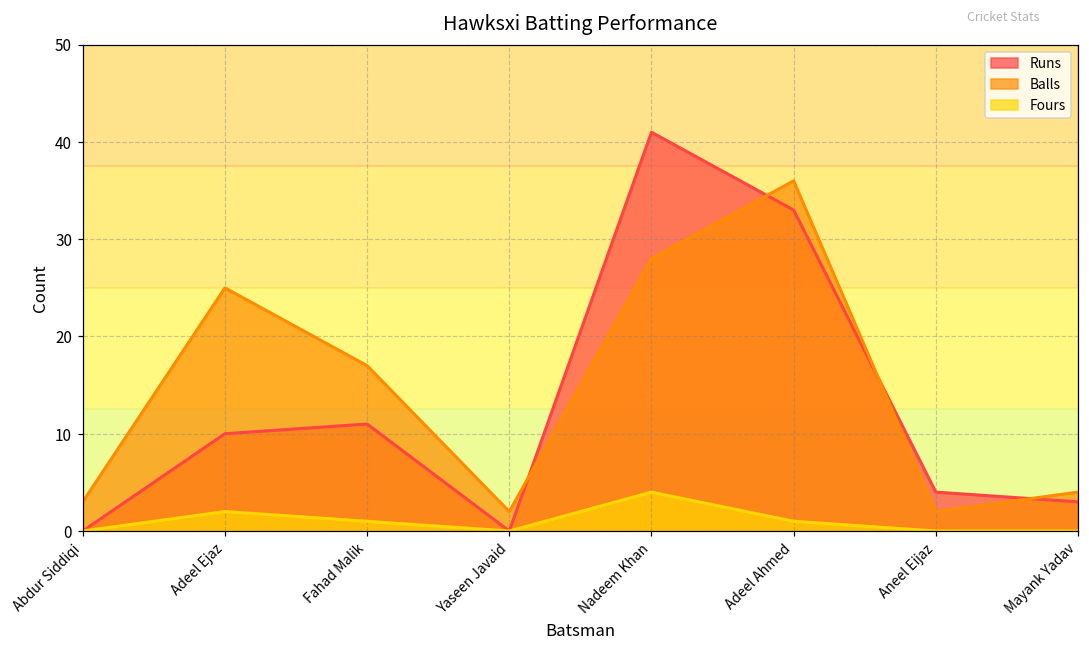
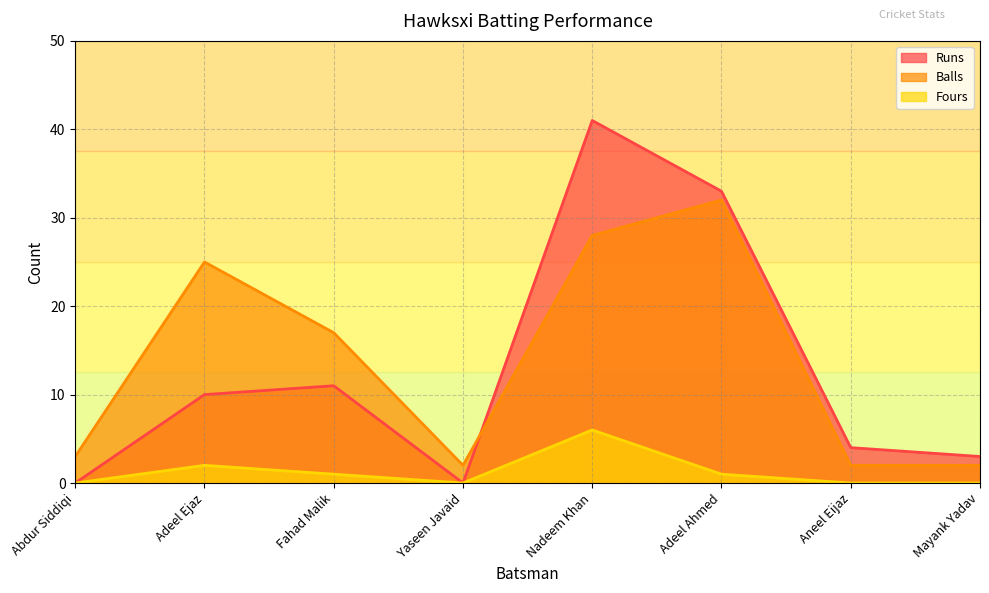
  {
    "Runs": {
      "Adeel Ejaz": 10,
      "Fahad Malik": 11,
      "Nadeem Khan": 41,
      "Adeel Ahmed": 33,
      "Aneel Eijaz": 4,
      "Mayank Yadav": 3
    },
    "Balls": {
      "Abdur Siddiqi": 3,
      "Adeel Ejaz": 25,
      "Fahad Malik": 17,
      "Yaseen Javaid": 2,
      "Nadeem Khan": 28,
-     "Adeel Ahmed": 36,
+     "Adeel Ahmed": 32,
      "Aneel Eijaz": 2,
-     "Mayank Yadav": 4
+     "Mayank Yadav": 2
    },
    "Fours": {
      "Adeel Ejaz": 2,
      "Fahad Malik": 1,
-     "Nadeem Khan": 4,
+     "Nadeem Khan": 6,
      "Adeel Ahmed": 1,
      "Aneel Eijaz": 0,
      "Mayank Yadav": 0
    }
  }
